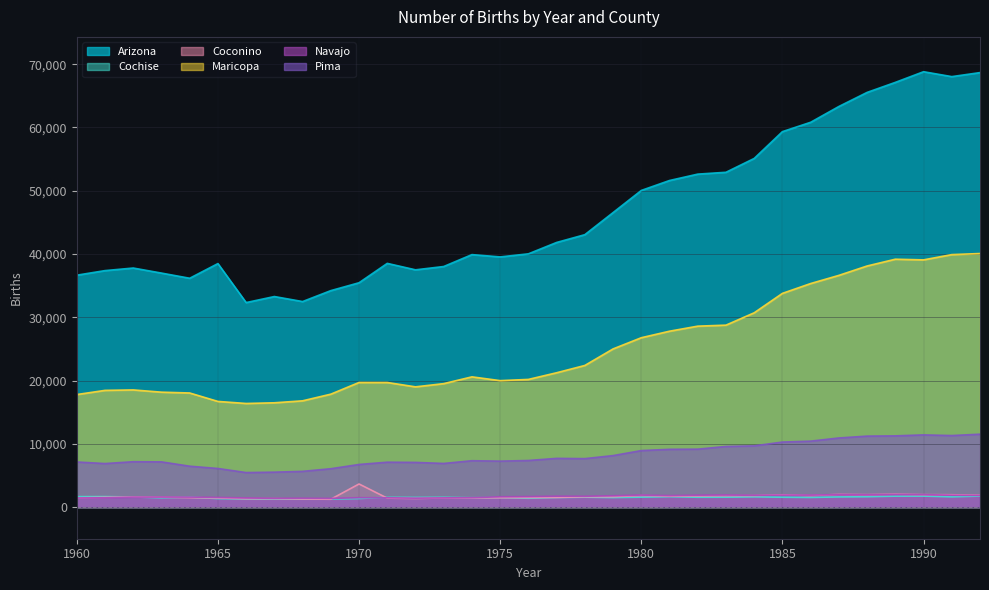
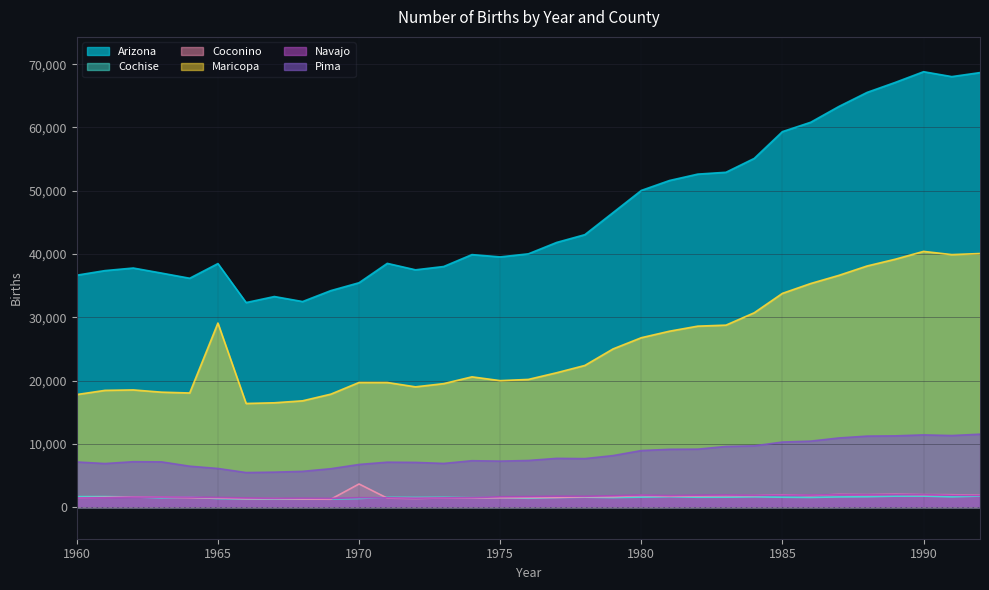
  {
    "Arizona": {
      "1960": "37,000",
      "1965": "38,000",
      "1970": "35,000",
      "1975": "40,000",
      "1980": "50,000",
      "1985": "59,000",
      "1990": "69,000"
    },
    "Coconino": {
      "1970": "4,000"
    },
    "Maricopa": {
      "1960": "18,000",
-     "1965": "17,000",
+     "1965": "29,000",
      "1970": "20,000",
      "1975": "20,000",
      "1980": "27,000",
      "1985": "34,000",
-     "1990": "39,000"
+     "1990": "40,000"
    }
  }
